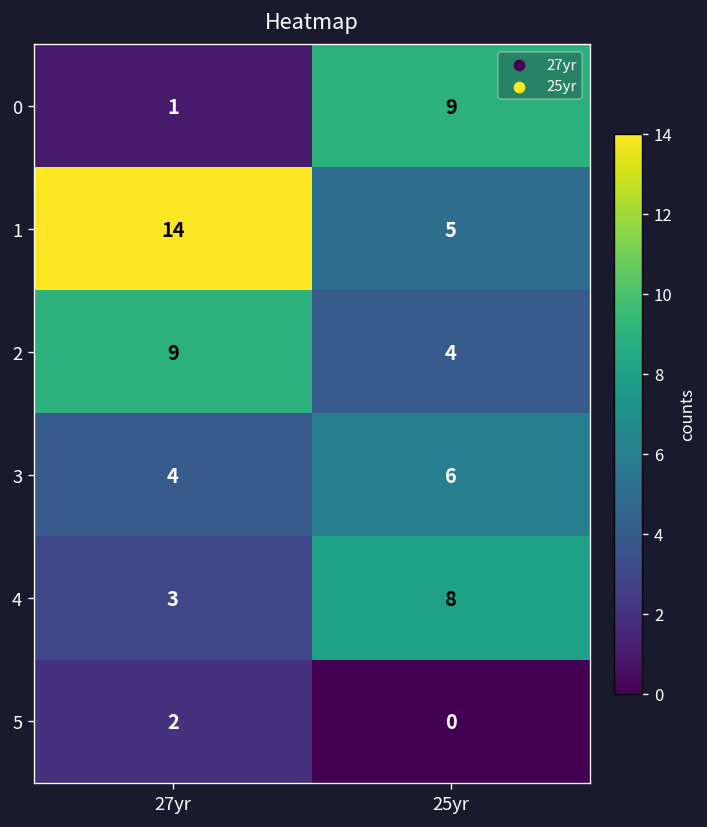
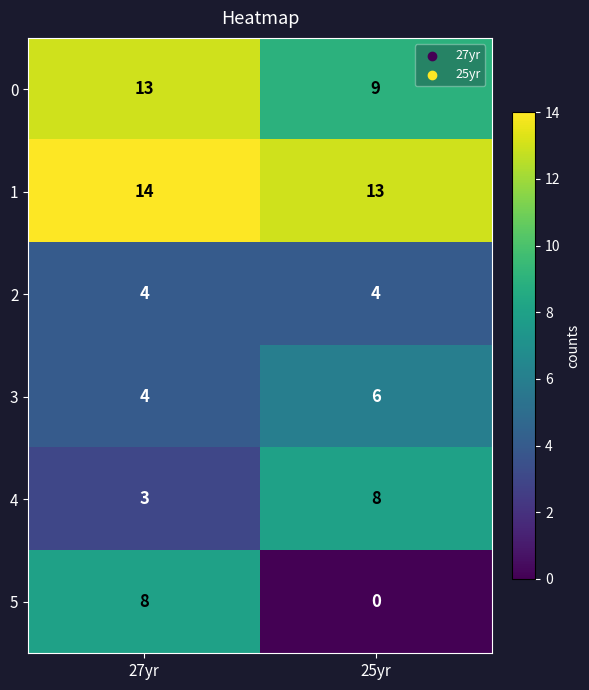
  {
    "0": {
-     "27yr": 1,
+     "27yr": 13,
      "25yr": 9
    },
    "1": {
      "27yr": 14,
-     "25yr": 5
+     "25yr": 13
    },
    "2": {
-     "27yr": 9,
+     "27yr": 4,
      "25yr": 4
    },
    "3": {
      "27yr": 4,
      "25yr": 6
    },
    "4": {
      "27yr": 3,
      "25yr": 8
    },
    "5": {
-     "27yr": 2,
+     "27yr": 8,
      "25yr": 0
    }
  }
